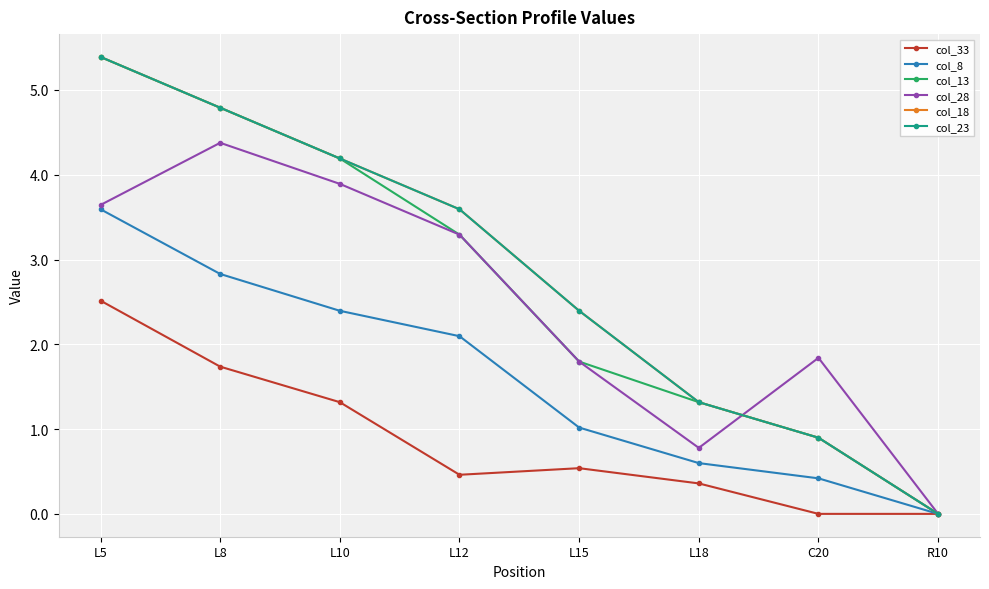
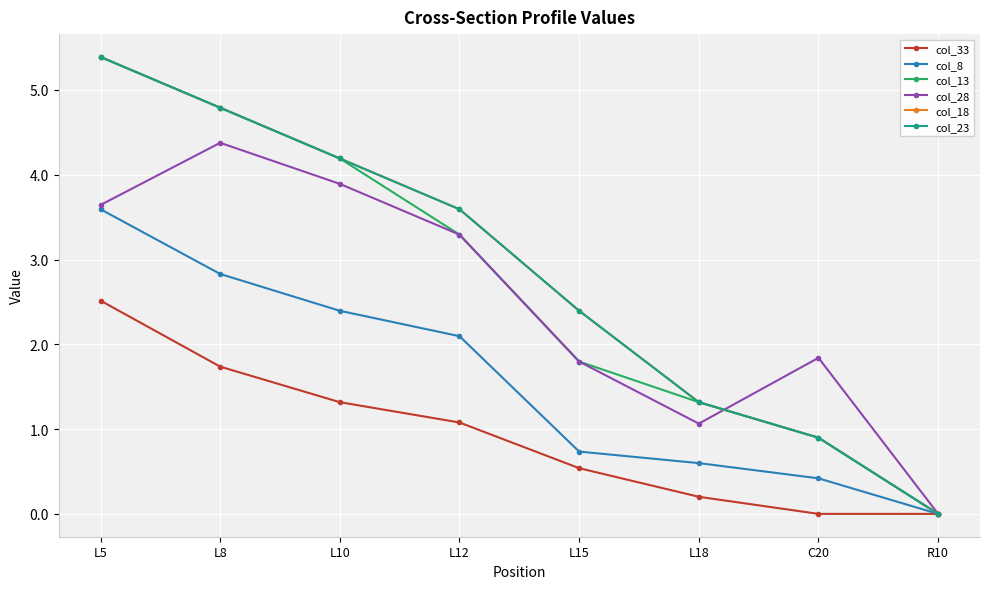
  {
    "col_33": {
      "L5": 2.5,
      "L8": 1.7,
      "L10": 1.3,
-     "L12": 0.5,
+     "L12": 1.1,
      "L15": 0.5,
-     "L18": 0.4,
+     "L18": 0.2,
      "C20": 0.0
    },
    "col_8": {
      "L5": 3.6,
      "L8": 2.8,
      "L10": 2.4,
      "L12": 2.1,
-     "L15": 1.0,
+     "L15": 0.7,
      "L18": 0.6,
      "C20": 0.4
    },
    "col_28": {
      "L5": 3.6,
      "L8": 4.4,
      "L10": 3.9,
-     "L18": 0.8,
+     "L18": 1.1,
      "C20": 1.8
    }
  }
